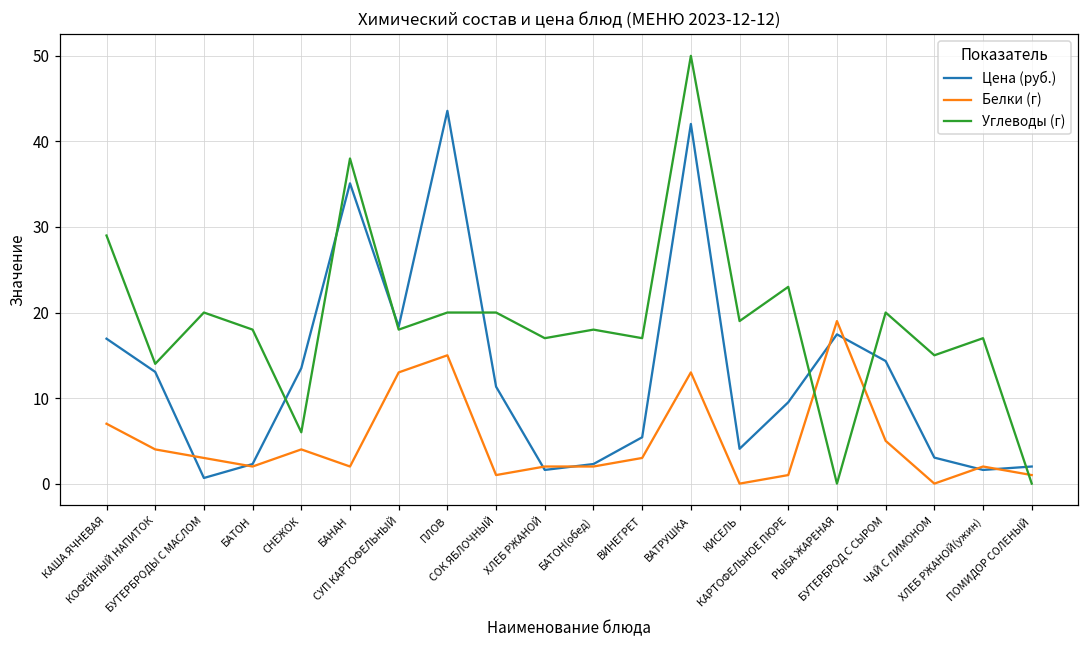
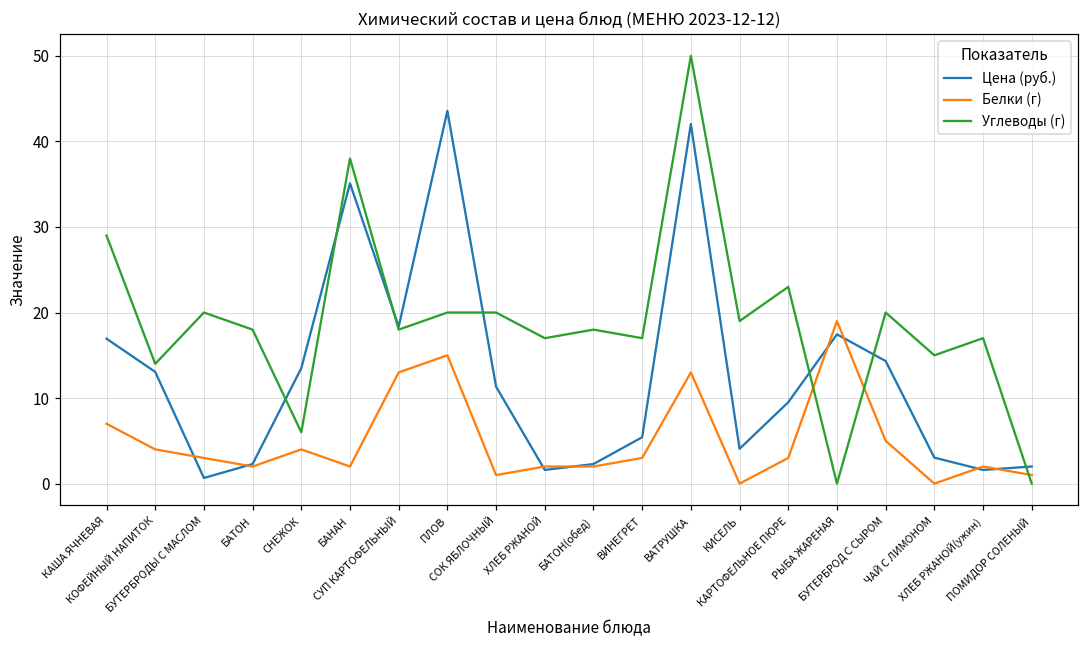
  {
    "Цена (руб.)": {
      "КАША ЯЧНЕВАЯ": 17,
      "КОФЕЙНЫЙ НАПИТОК": 13,
      "БУТЕРБРОДЫ С МАСЛОМ": 1,
      "СНЕЖОК": 14,
      "БАНАН": 35,
      "СУП КАРТОФЕЛЬНЫЙ": 18,
      "ПЛОВ": 44,
      "СОК ЯБЛОЧНЫЙ": 11,
      "ХЛЕБ РЖАНОЙ": 2,
      "ВИНЕГРЕТ": 5,
      "ВАТРУШКА": 42,
      "КИСЕЛЬ": 4,
      "КАРТОФЕЛЬНОЕ ПЮРЕ": 10,
      "РЫБА ЖАРЕНАЯ": 17,
      "БУТЕРБРОД С СЫРОМ": 14,
      "ЧАЙ С ЛИМОНОМ": 3,
      "ХЛЕБ РЖАНОЙ(ужин)": 2,
      "ПОМИДОР СОЛЕНЫЙ": 2
    },
    "Белки (г)": {
      "КАША ЯЧНЕВАЯ": 7,
      "КОФЕЙНЫЙ НАПИТОК": 4,
      "БУТЕРБРОДЫ С МАСЛОМ": 3,
      "СНЕЖОК": 4,
      "БАНАН": 2,
      "СУП КАРТОФЕЛЬНЫЙ": 13,
      "ПЛОВ": 15,
      "СОК ЯБЛОЧНЫЙ": 1,
      "ХЛЕБ РЖАНОЙ": 2,
      "ВИНЕГРЕТ": 3,
      "ВАТРУШКА": 13,
      "КИСЕЛЬ": 0,
-     "КАРТОФЕЛЬНОЕ ПЮРЕ": 1,
+     "КАРТОФЕЛЬНОЕ ПЮРЕ": 3,
      "РЫБА ЖАРЕНАЯ": 19,
      "БУТЕРБРОД С СЫРОМ": 5,
      "ЧАЙ С ЛИМОНОМ": 0,
      "ХЛЕБ РЖАНОЙ(ужин)": 2,
      "ПОМИДОР СОЛЕНЫЙ": 1
    },
    "Углеводы (г)": {
      "КАША ЯЧНЕВАЯ": 29,
      "КОФЕЙНЫЙ НАПИТОК": 14,
      "БУТЕРБРОДЫ С МАСЛОМ": 20,
      "БАТОН": 18,
      "СНЕЖОК": 6,
      "БАНАН": 38,
      "СУП КАРТОФЕЛЬНЫЙ": 18,
      "ПЛОВ": 20,
      "СОК ЯБЛОЧНЫЙ": 20,
      "ХЛЕБ РЖАНОЙ": 17,
      "БАТОН(обед)": 18,
      "ВИНЕГРЕТ": 17,
      "ВАТРУШКА": 50,
      "КИСЕЛЬ": 19,
      "КАРТОФЕЛЬНОЕ ПЮРЕ": 23,
      "РЫБА ЖАРЕНАЯ": 0,
      "БУТЕРБРОД С СЫРОМ": 20,
      "ЧАЙ С ЛИМОНОМ": 15,
      "ХЛЕБ РЖАНОЙ(ужин)": 17,
      "ПОМИДОР СОЛЕНЫЙ": 0
    }
  }
